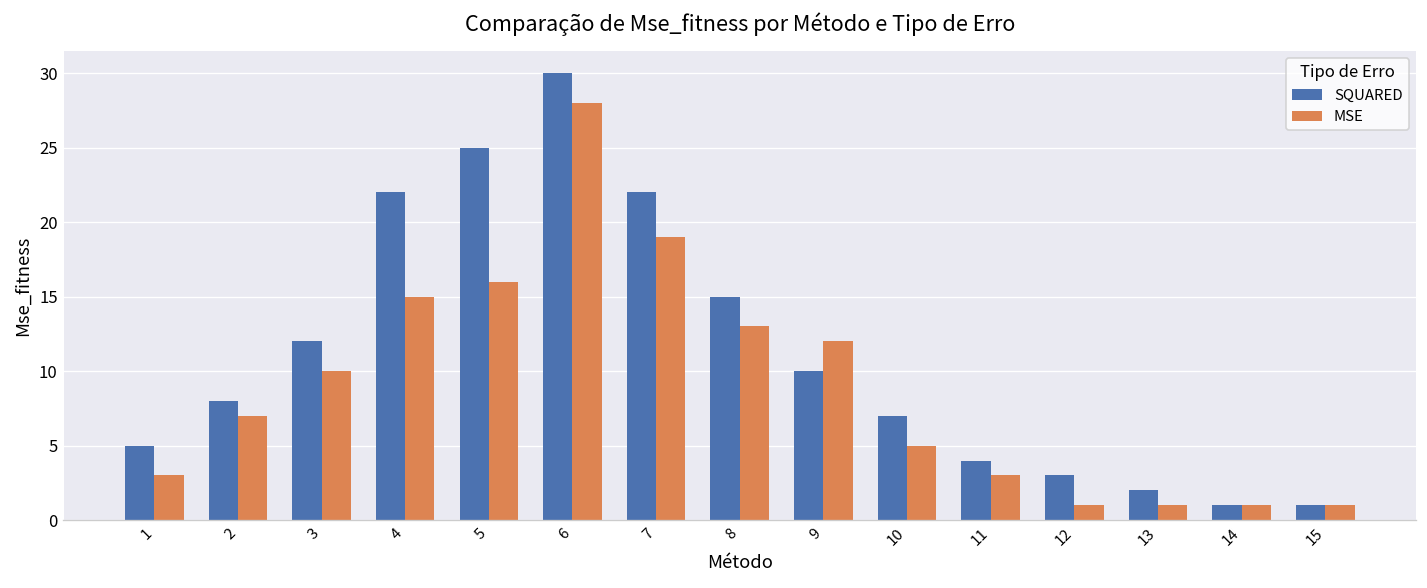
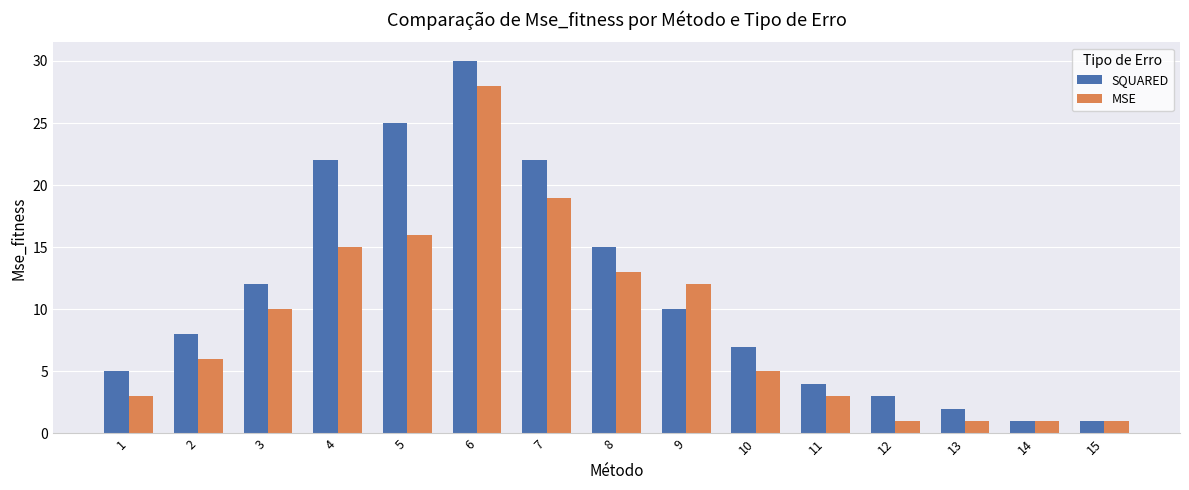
  {
    "SQUARED": {
      "1": 5,
      "2": 8,
      "3": 12,
      "4": 22,
      "5": 25,
      "6": 30,
      "7": 22,
      "8": 15,
      "9": 10,
      "10": 7,
      "11": 4,
      "12": 3,
      "13": 2,
      "14": 1,
      "15": 1
    },
    "MSE": {
      "1": 3,
-     "2": 7,
+     "2": 6,
      "3": 10,
      "4": 15,
      "5": 16,
      "6": 28,
      "7": 19,
      "8": 13,
      "9": 12,
      "10": 5,
      "11": 3,
      "12": 1,
      "13": 1,
      "14": 1,
      "15": 1
    }
  }
